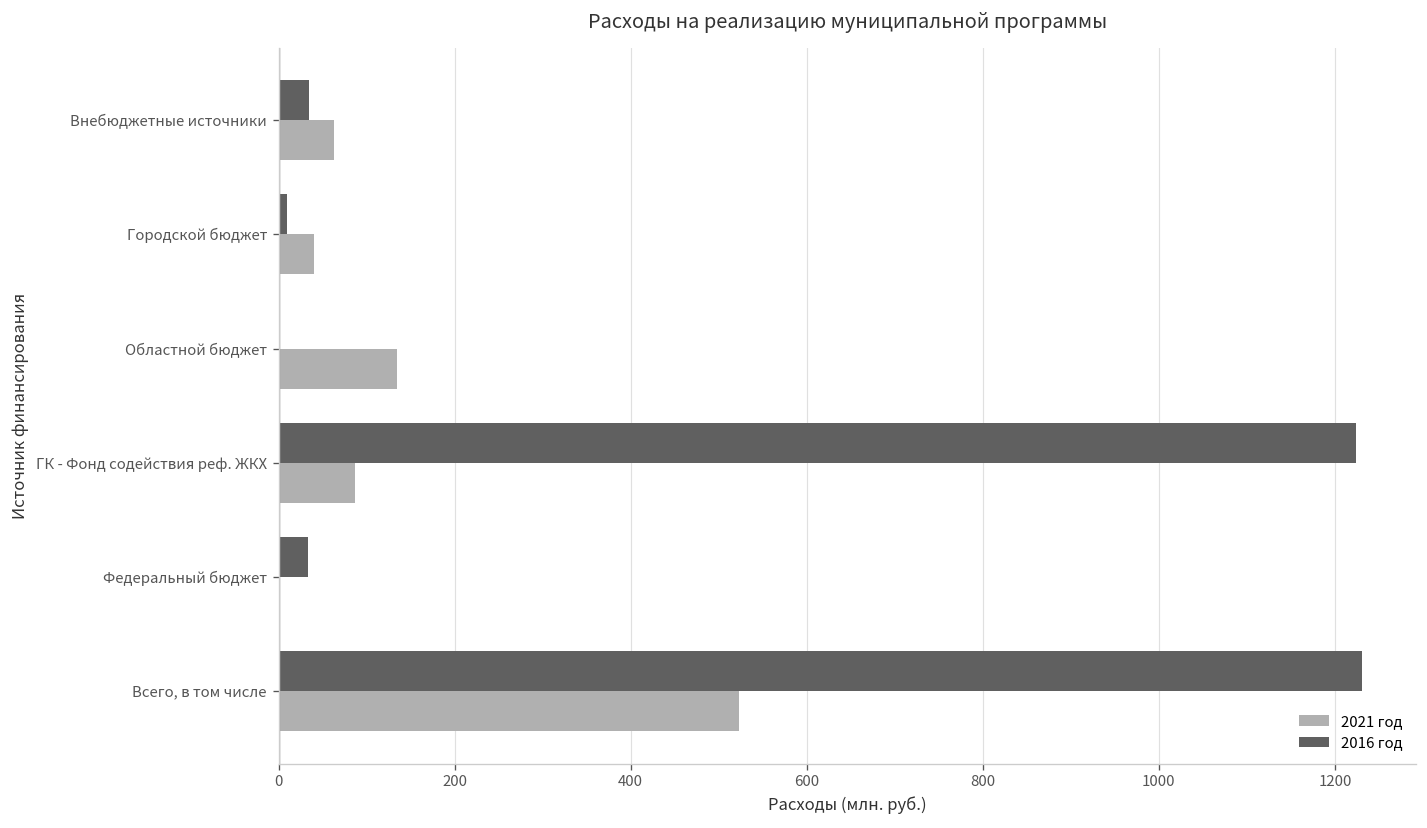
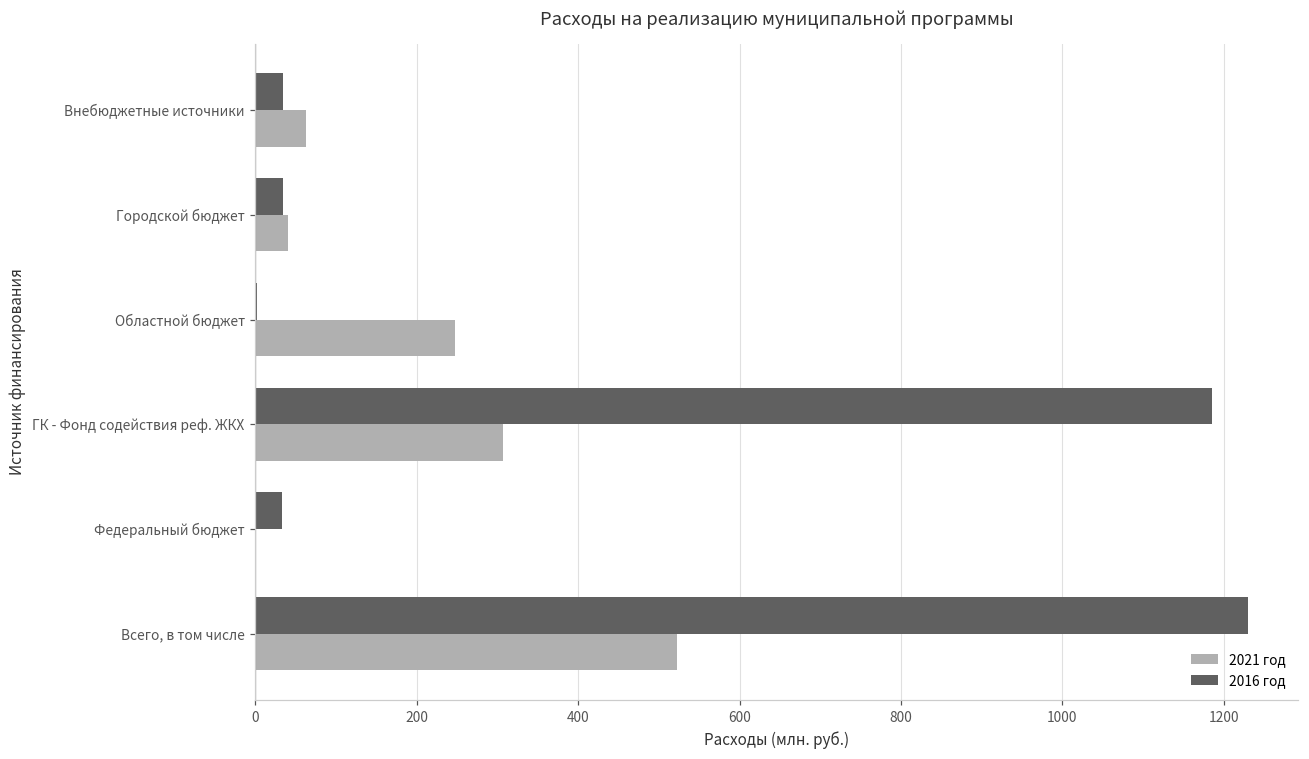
  {
    "2021 год": {
      "Внебюджетные источники": 60,
      "Городской бюджет": 40,
-     "Областной бюджет": 130,
-     "ГК - Фонд содействия реф. ЖКХ": 90,
+     "Областной бюджет": 250,
+     "ГК - Фонд содействия реф. ЖКХ": 310,
      "Федеральный бюджет": 0,
      "Всего, в том числе": 520
    },
    "2016 год": {
      "Внебюджетные источники": 30,
-     "Городской бюджет": 10,
-     "ГК - Фонд содействия реф. ЖКХ": 1220,
+     "Городской бюджет": 30,
+     "ГК - Фонд содействия реф. ЖКХ": 1190,
      "Федеральный бюджет": 30,
      "Всего, в том числе": 1230
    }
  }
